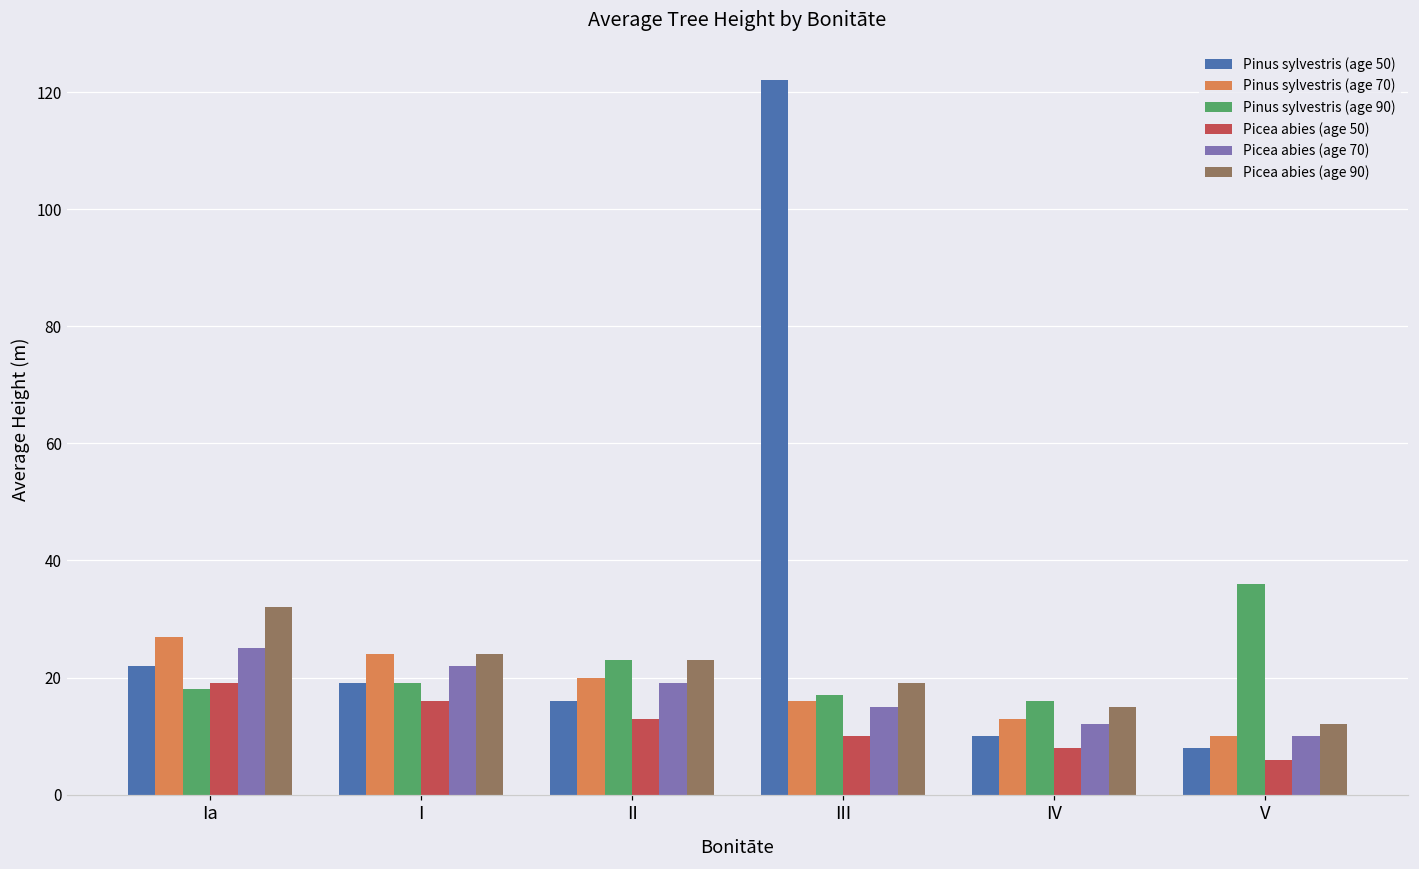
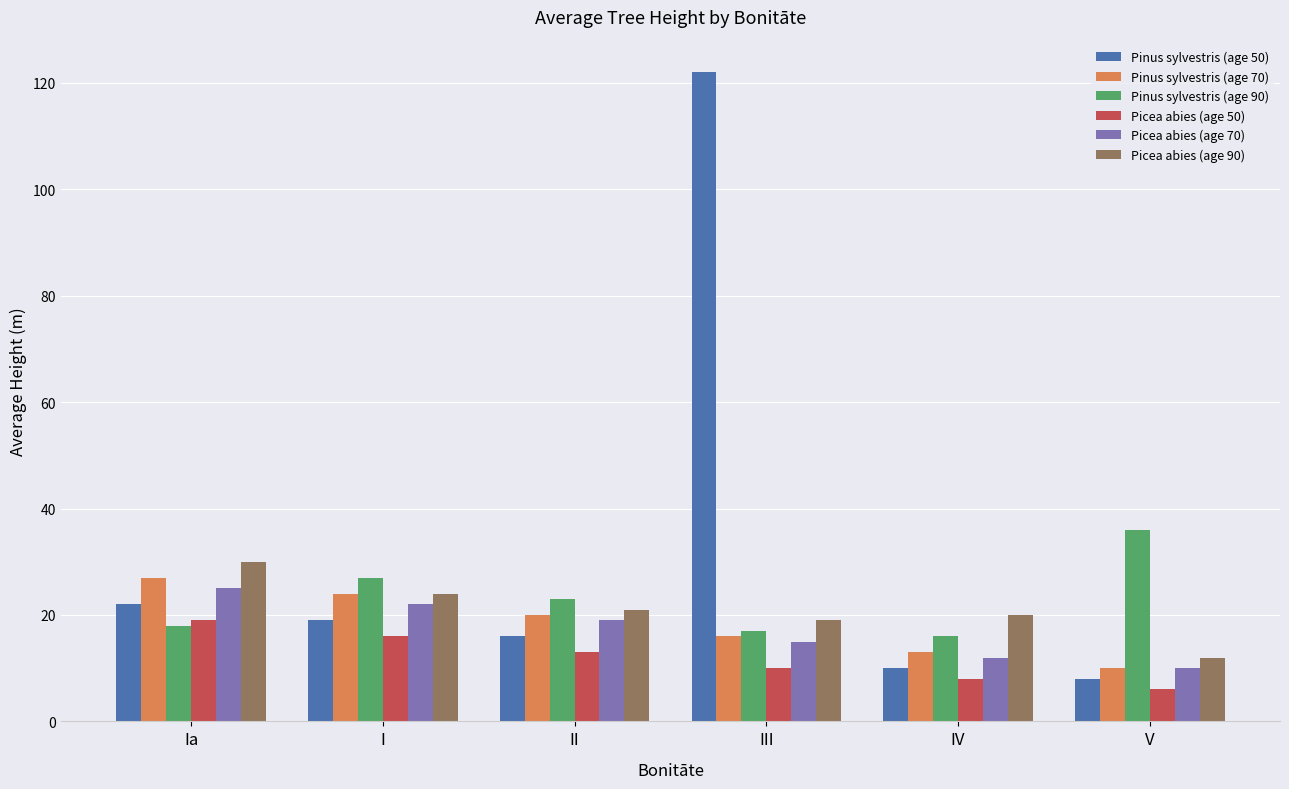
  {
    "Pinus sylvestris (age 90)": {
      "Ia": 18,
-     "I": 19,
+     "I": 27,
      "II": 23,
      "III": 17,
      "IV": 16,
      "V": 36
    },
    "Picea abies (age 90)": {
-     "Ia": 32,
+     "Ia": 30,
      "I": 24,
-     "II": 23,
+     "II": 21,
      "III": 19,
-     "IV": 15,
+     "IV": 20,
      "V": 12
    }
  }
